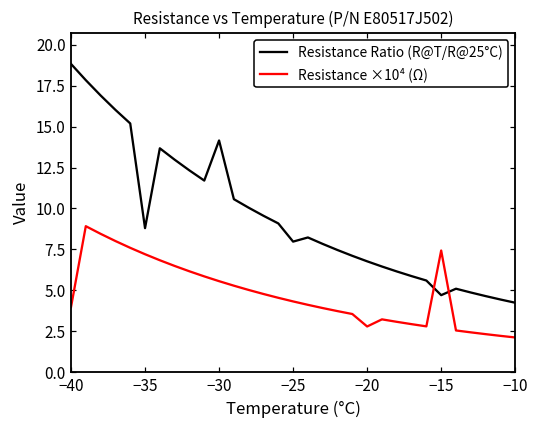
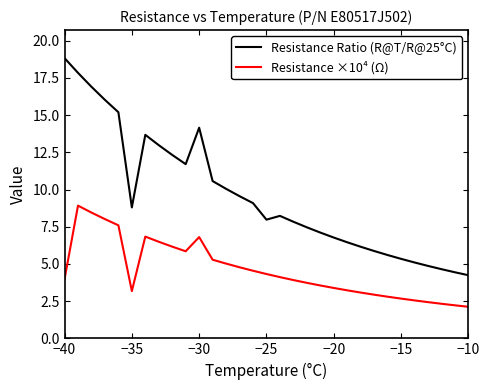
  {
    "Resistance Ratio (R@T/R@25°C)": {
      "−40": 18.8,
      "−35": 8.8,
      "−30": 14.2,
      "−25": 8.0,
      "−20": 6.8,
-     "−15": 4.7,
+     "−15": 5.3,
      "−10": 4.2
    },
    "Resistance ×10⁴ (Ω)": {
      "−40": 4.0,
-     "−35": 7.2,
-     "−30": 5.6,
+     "−35": 3.2,
+     "−30": 6.8,
      "−25": 4.3,
-     "−20": 2.8,
-     "−15": 7.4,
+     "−20": 3.4,
+     "−15": 2.7,
      "−10": 2.1
    }
  }
